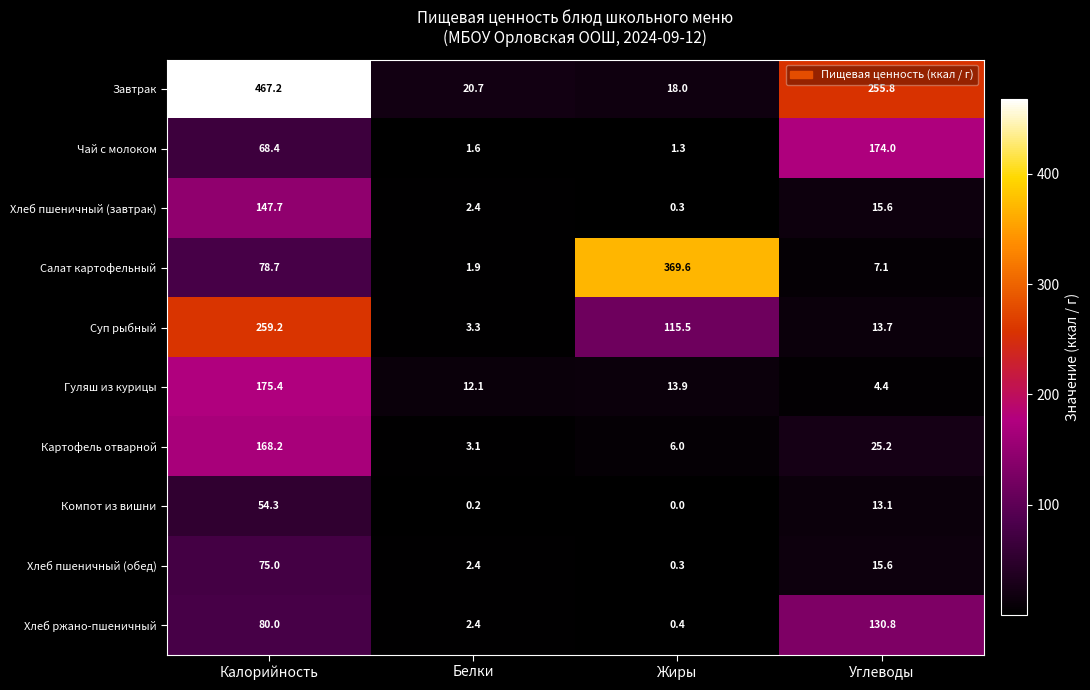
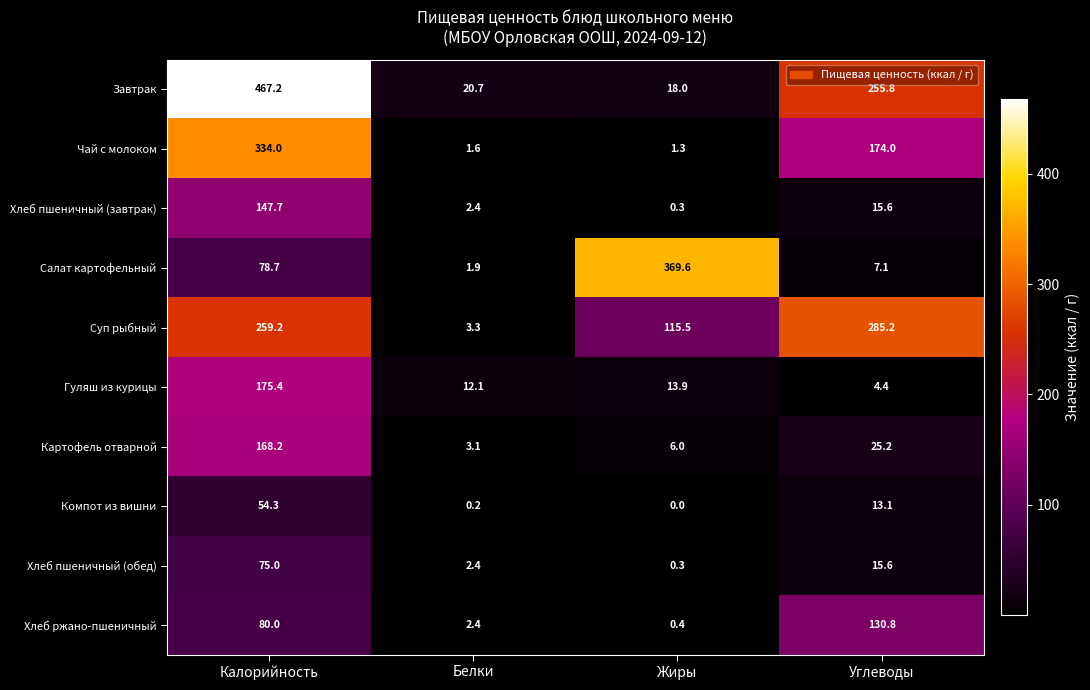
  {
    "Завтрак": {
      "Калорийность": 467.2,
      "Белки": 20.7,
      "Жиры": 18.0
    },
    "Чай с молоком": {
-     "Калорийность": 68.4,
+     "Калорийность": 334.0,
      "Белки": 1.6,
      "Жиры": 1.3,
      "Углеводы": 174.0
    },
    "Хлеб пшеничный (завтрак)": {
      "Калорийность": 147.7,
      "Белки": 2.4,
      "Жиры": 0.3,
      "Углеводы": 15.6
    },
    "Салат картофельный": {
      "Калорийность": 78.7,
      "Белки": 1.9,
      "Жиры": 369.6,
      "Углеводы": 7.1
    },
    "Суп рыбный": {
      "Калорийность": 259.2,
      "Белки": 3.3,
      "Жиры": 115.5,
-     "Углеводы": 13.7
+     "Углеводы": 285.2
    },
    "Гуляш из курицы": {
      "Калорийность": 175.4,
      "Белки": 12.1,
      "Жиры": 13.9,
      "Углеводы": 4.4
    },
    "Картофель отварной": {
      "Калорийность": 168.2,
      "Белки": 3.1,
      "Жиры": 6.0,
      "Углеводы": 25.2
    },
    "Компот из вишни": {
      "Калорийность": 54.3,
      "Белки": 0.2,
      "Жиры": 0.0,
      "Углеводы": 13.1
    },
    "Хлеб пшеничный (обед)": {
      "Калорийность": 75.0,
      "Белки": 2.4,
      "Жиры": 0.3,
      "Углеводы": 15.6
    },
    "Хлеб ржано-пшеничный": {
      "Калорийность": 80.0,
      "Белки": 2.4,
      "Жиры": 0.4,
      "Углеводы": 130.8
    }
  }
